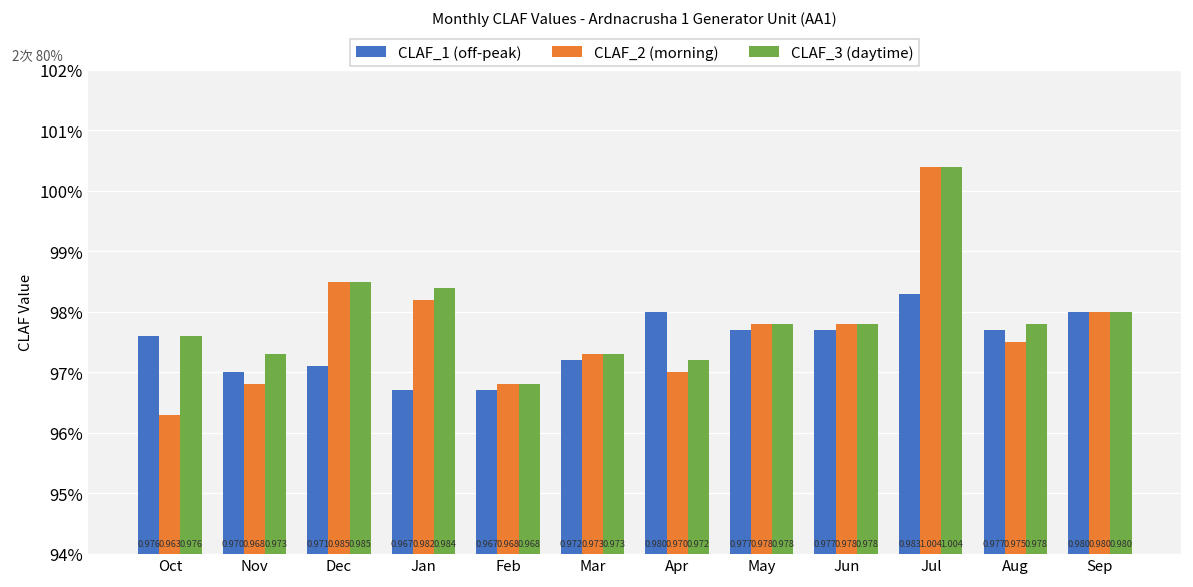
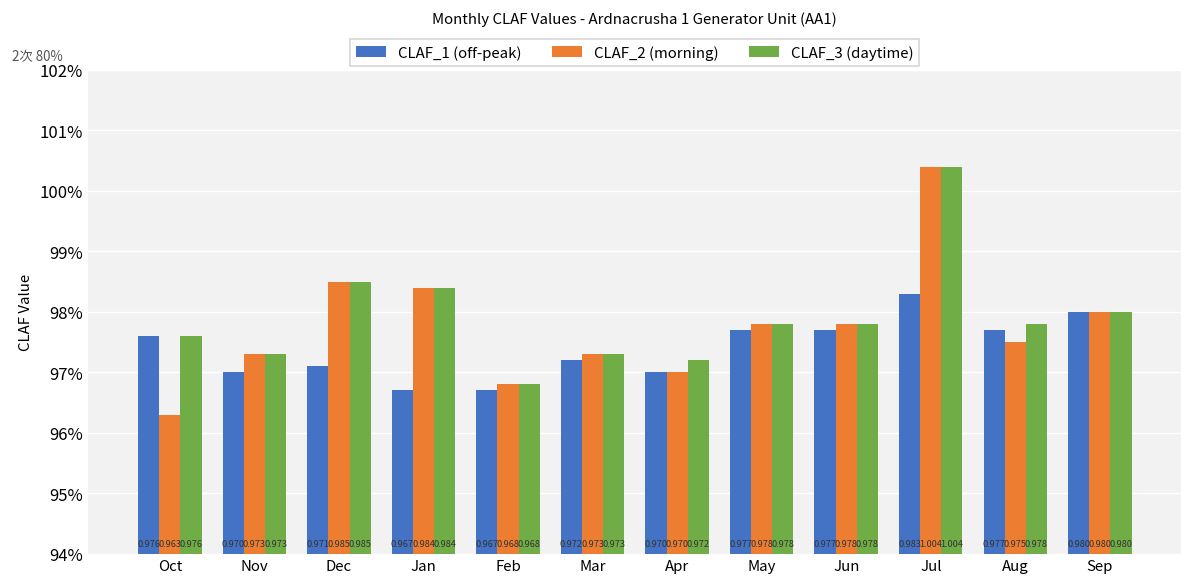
  {
    "CLAF_1 (off-peak)": {
      "Oct": 0.976,
      "Nov": 0.970,
      "Dec": 0.971,
      "Jan": 0.967,
      "Feb": 0.967,
      "Mar": 0.972,
-     "Apr": 0.980,
+     "Apr": 0.970,
      "May": 0.977,
      "Jun": 0.977,
      "Jul": 0.983,
      "Aug": 0.977,
      "Sep": 0.980
    },
    "CLAF_2 (morning)": {
      "Oct": 0.963,
-     "Nov": 0.968,
+     "Nov": 0.973,
      "Dec": 0.985,
-     "Jan": 0.982,
+     "Jan": 0.984,
      "Feb": 0.968,
      "Mar": 0.973,
      "Apr": 0.970,
      "May": 0.978,
      "Jun": 0.978,
      "Jul": 1.004,
      "Aug": 0.975,
      "Sep": 0.980
    },
    "CLAF_3 (daytime)": {
      "Oct": 0.976,
      "Nov": 0.973,
      "Dec": 0.985,
      "Jan": 0.984,
      "Feb": 0.968,
      "Mar": 0.973,
      "Apr": 0.972,
      "May": 0.978,
      "Jun": 0.978,
      "Jul": 1.004,
      "Aug": 0.978,
      "Sep": 0.980
    }
  }
